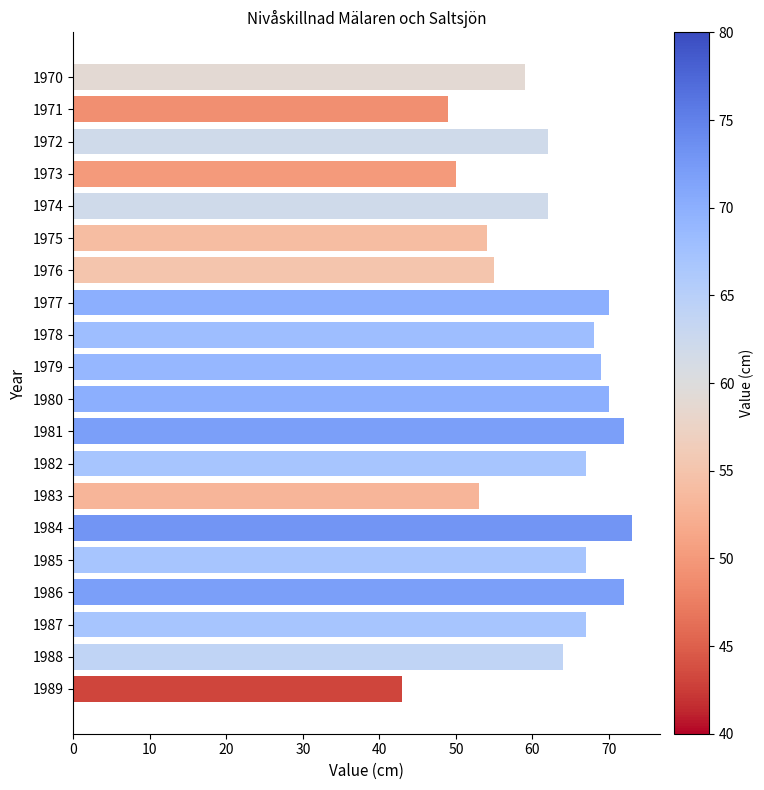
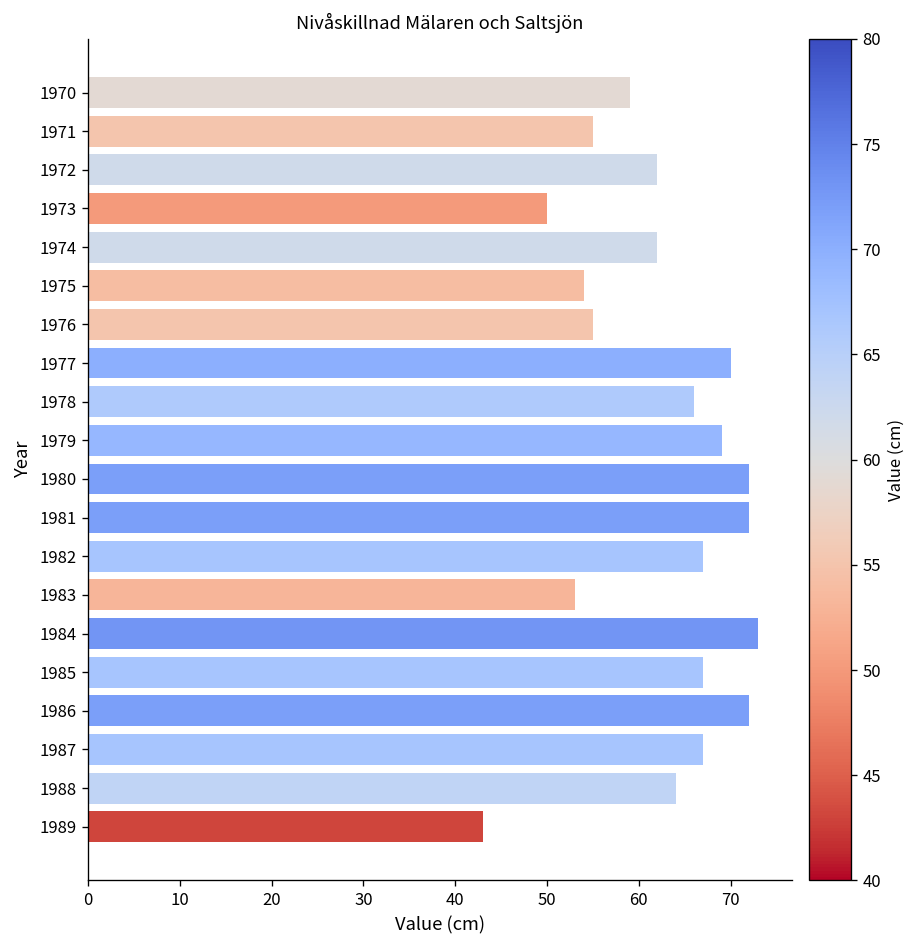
  {
    "1970": 59,
-   "1971": 49,
+   "1971": 55,
    "1972": 62,
    "1973": 50,
    "1974": 62,
    "1975": 54,
    "1976": 55,
    "1977": 70,
-   "1978": 68,
+   "1978": 66,
    "1979": 69,
-   "1980": 70,
+   "1980": 72,
    "1981": 72,
    "1982": 67,
    "1983": 53,
    "1984": 73,
    "1985": 67,
    "1986": 72,
    "1987": 67,
    "1988": 64,
    "1989": 43
  }
